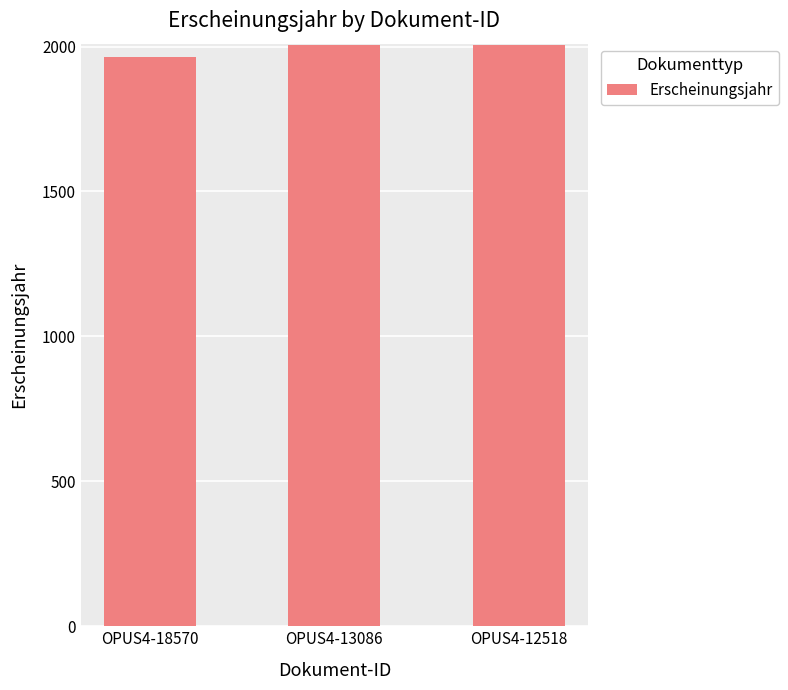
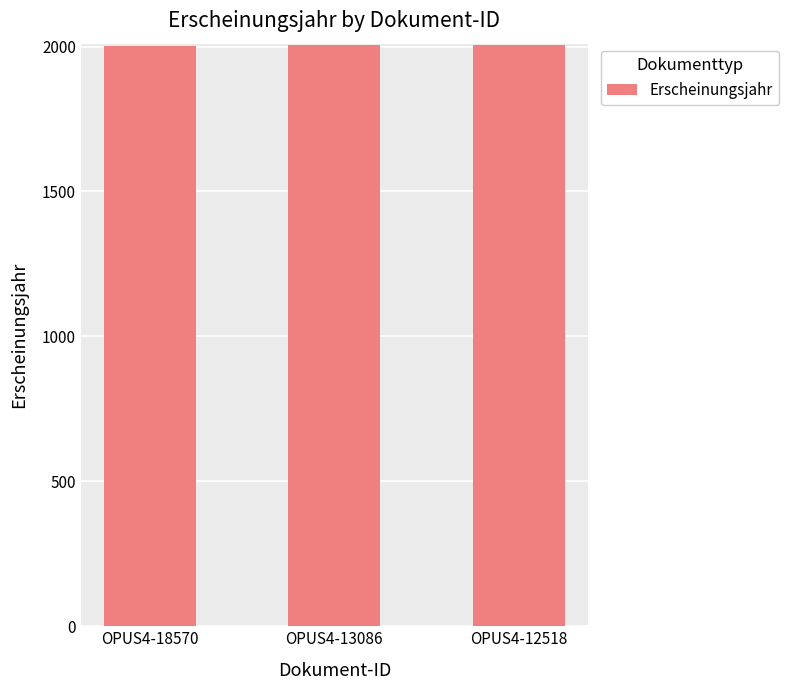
  {
-   "OPUS4-18570": 1970,
+   "OPUS4-18570": 2000,
    "OPUS4-13086": 2010,
    "OPUS4-12518": 2010
  }
